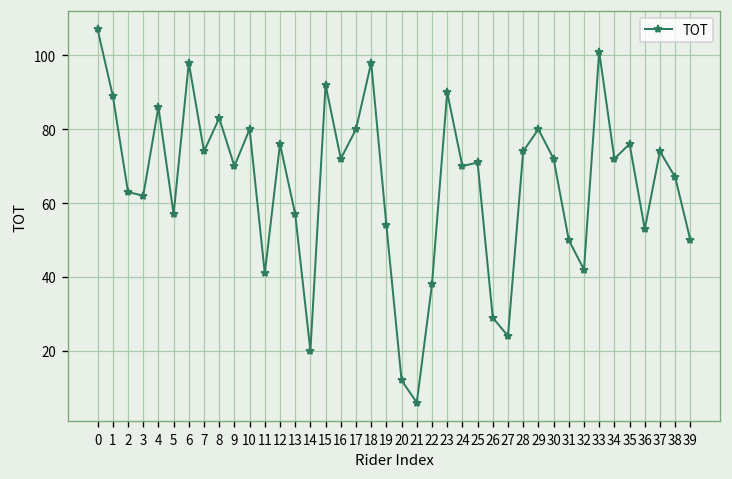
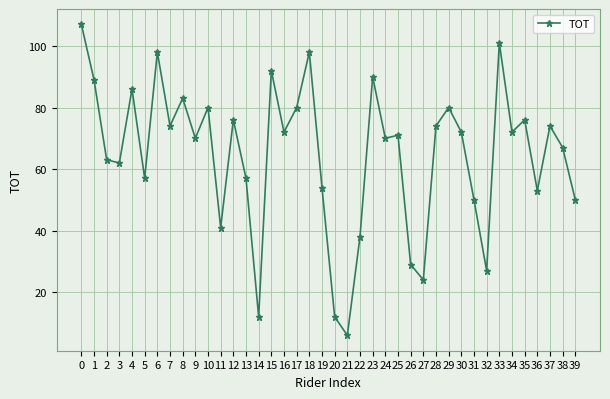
  {
    "0": 107,
    "1": 89,
    "2": 63,
    "3": 62,
    "4": 86,
    "5": 57,
    "6": 98,
    "7": 74,
    "8": 83,
    "9": 70,
    "10": 80,
    "11": 41,
    "12": 76,
    "13": 57,
-   "14": 20,
+   "14": 12,
    "15": 92,
    "16": 72,
    "17": 80,
    "18": 98,
    "19": 54,
    "20": 12,
    "21": 6,
    "22": 38,
    "23": 90,
    "24": 70,
    "25": 71,
    "26": 29,
    "27": 24,
    "28": 74,
    "29": 80,
    "30": 72,
    "31": 50,
-   "32": 42,
+   "32": 27,
    "33": 101,
    "34": 72,
    "35": 76,
    "36": 53,
    "37": 74,
    "38": 67,
    "39": 50
  }
